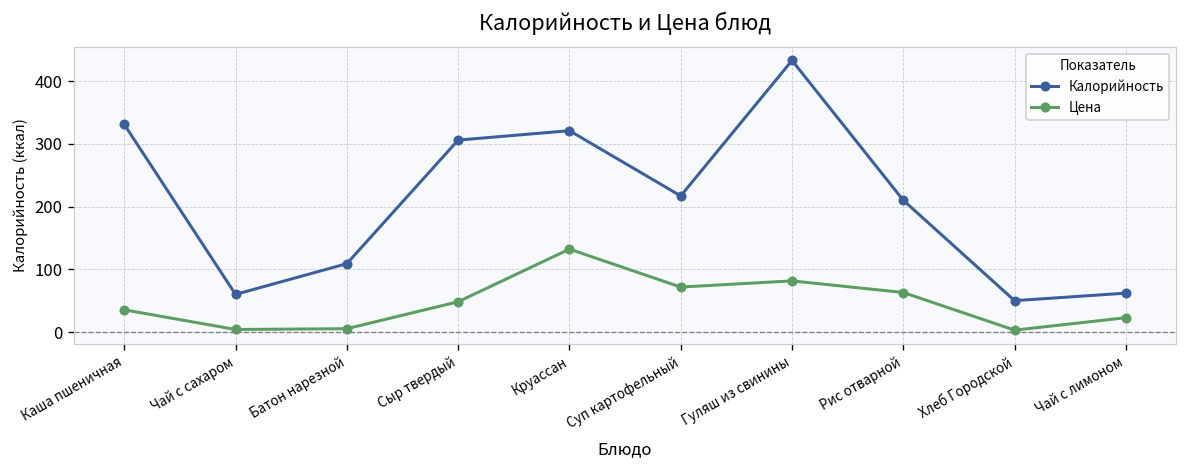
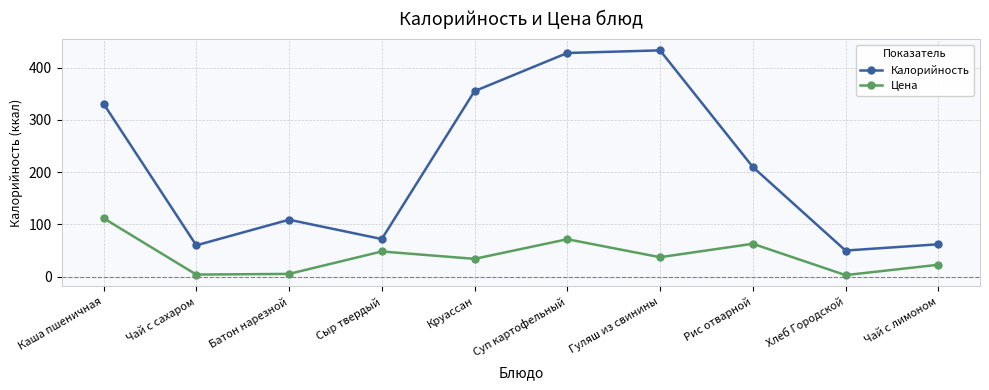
  {
    "Калорийность": {
      "Каша пшеничная": 330,
      "Чай с сахаром": 60,
      "Батон нарезной": 110,
-     "Сыр твердый": 310,
-     "Круассан": 320,
-     "Суп картофельный": 220,
+     "Сыр твердый": 70,
+     "Круассан": 360,
+     "Суп картофельный": 430,
      "Гуляш из свинины": 430,
      "Рис отварной": 210,
      "Хлеб Городской": 50,
      "Чай с лимоном": 60
    },
    "Цена": {
-     "Каша пшеничная": 40,
+     "Каша пшеничная": 110,
      "Чай с сахаром": 0,
      "Батон нарезной": 10,
      "Сыр твердый": 50,
-     "Круассан": 130,
+     "Круассан": 30,
      "Суп картофельный": 70,
-     "Гуляш из свинины": 80,
+     "Гуляш из свинины": 40,
      "Рис отварной": 60,
      "Хлеб Городской": 0,
      "Чай с лимоном": 20
    }
  }
